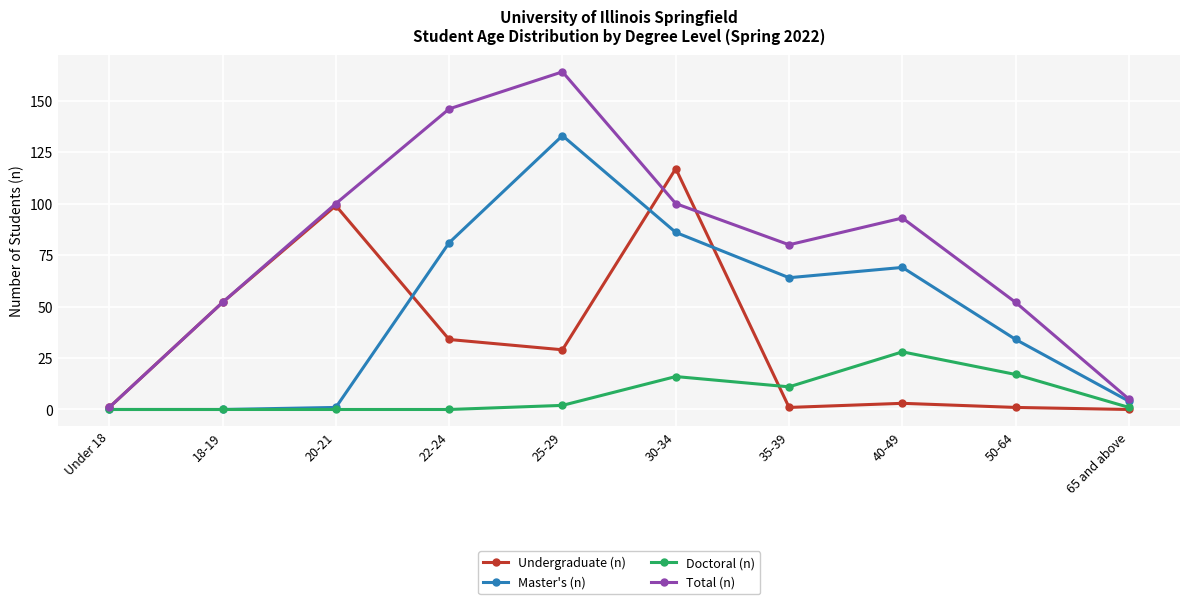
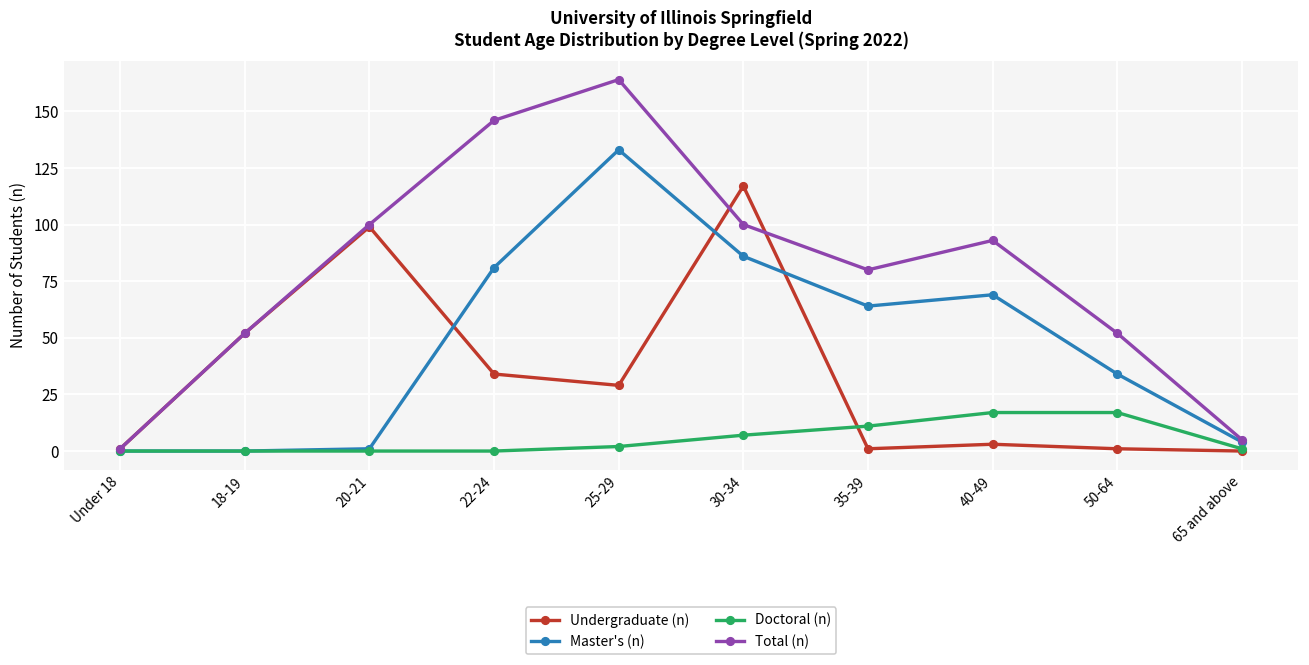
  {
    "Undergraduate (n)": {
      "22-24": 34,
      "25-29": 29,
      "30-34": 117,
      "35-39": 1,
      "40-49": 3,
      "50-64": 1
    },
    "Master's (n)": {
      "22-24": 81,
      "25-29": 133,
      "30-34": 86,
      "35-39": 64,
      "40-49": 69,
      "50-64": 34
    },
    "Doctoral (n)": {
      "22-24": 0,
      "25-29": 2,
-     "30-34": 16,
+     "30-34": 7,
      "35-39": 11,
-     "40-49": 28,
+     "40-49": 17,
      "50-64": 17
    },
    "Total (n)": {
      "22-24": 146,
      "25-29": 164,
      "30-34": 100,
      "35-39": 80,
      "40-49": 93,
      "50-64": 52
    }
  }
